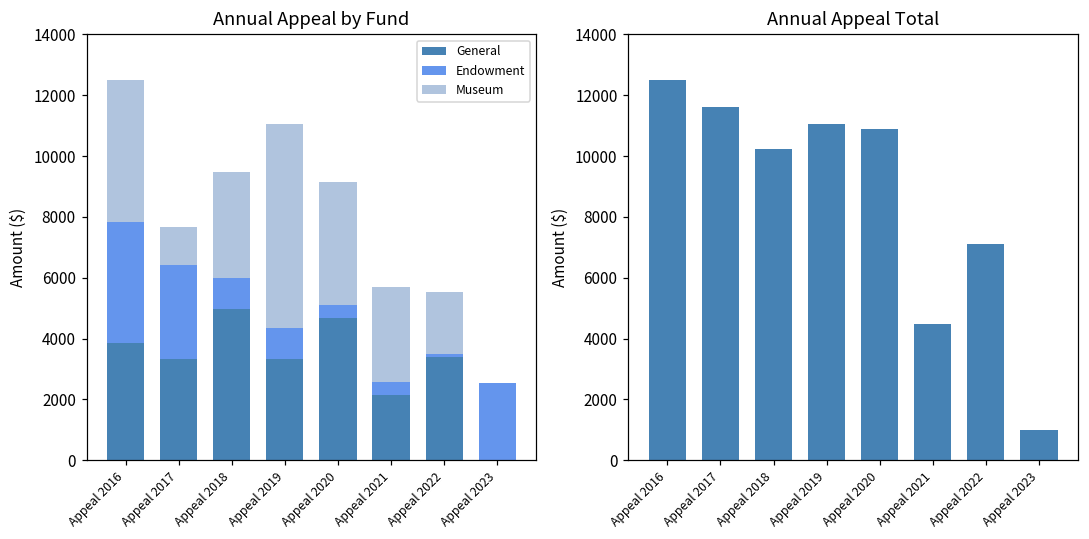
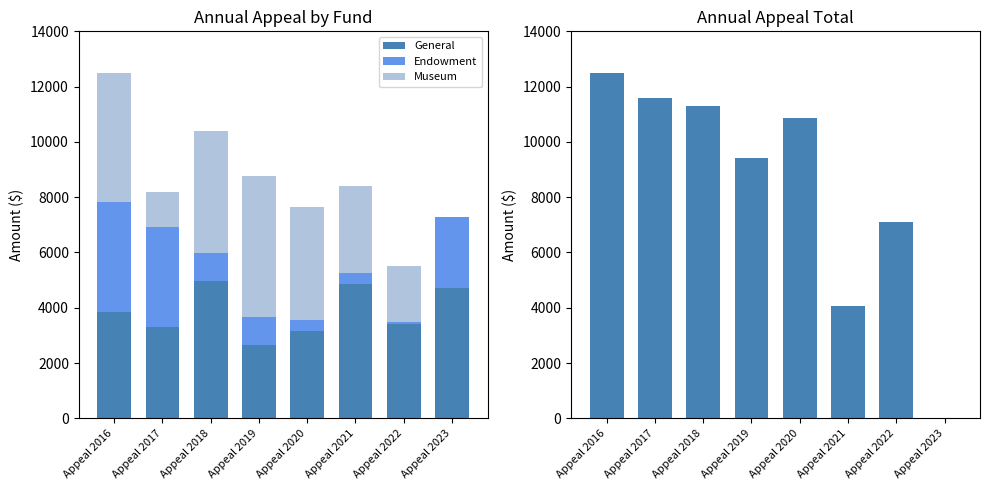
  {
    "Annual Appeal by Fund": {
      "General": {
        "Appeal 2016": 3800,
        "Appeal 2017": 3300,
        "Appeal 2018": 5000,
-       "Appeal 2019": 3300,
-       "Appeal 2020": 4700,
-       "Appeal 2021": 2100,
+       "Appeal 2019": 2700,
+       "Appeal 2020": 3200,
+       "Appeal 2021": 4800,
        "Appeal 2022": 3400,
-       "Appeal 2023": 0
+       "Appeal 2023": 4700
      },
      "Endowment": {
        "Appeal 2016": 4000,
-       "Appeal 2017": 3100,
+       "Appeal 2017": 3600,
        "Appeal 2018": 1000,
        "Appeal 2019": 1000,
        "Appeal 2020": 400,
        "Appeal 2021": 400,
        "Appeal 2023": 2500
      },
      "Museum": {
        "Appeal 2016": 4700,
        "Appeal 2017": 1300,
-       "Appeal 2018": 3500,
-       "Appeal 2019": 6700,
+       "Appeal 2018": 4400,
+       "Appeal 2019": 5100,
        "Appeal 2020": 4100,
        "Appeal 2021": 3100,
        "Appeal 2022": 2000,
        "Appeal 2023": 0
      }
    },
    "Annual Appeal Total": {
      "Appeal 2016": 12500,
      "Appeal 2017": 11600,
-     "Appeal 2018": 10200,
-     "Appeal 2019": 11100,
+     "Appeal 2018": 11300,
+     "Appeal 2019": 9400,
      "Appeal 2020": 10900,
-     "Appeal 2021": 4500,
+     "Appeal 2021": 4100,
      "Appeal 2022": 7100,
-     "Appeal 2023": 1000
+     "Appeal 2023": 0
    }
  }
